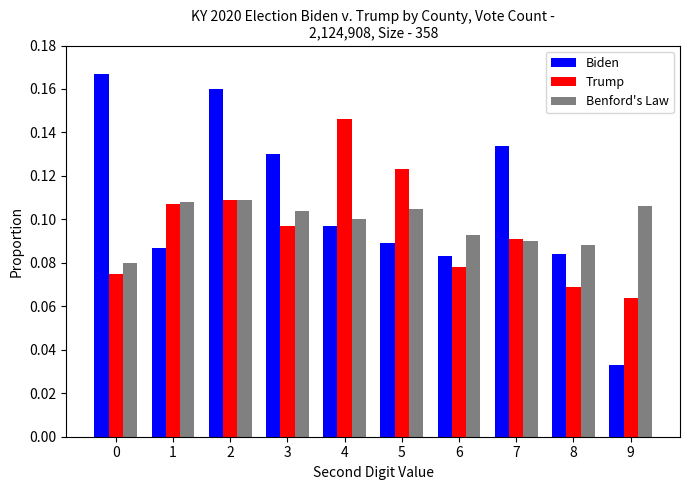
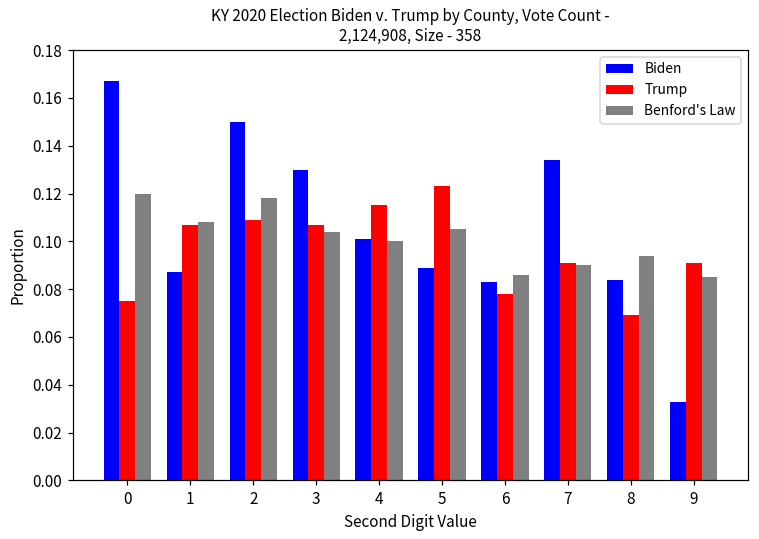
  {
    "Biden": {
      "0": 0.167,
      "1": 0.087,
-     "2": 0.16,
+     "2": 0.15,
      "3": 0.130,
-     "4": 0.097,
+     "4": 0.101,
      "5": 0.089,
      "6": 0.083,
      "7": 0.134,
      "8": 0.084,
      "9": 0.033
    },
    "Trump": {
      "0": 0.075,
      "1": 0.107,
      "2": 0.109,
-     "3": 0.097,
-     "4": 0.146,
+     "3": 0.107,
+     "4": 0.115,
      "5": 0.123,
      "6": 0.078,
      "7": 0.091,
      "8": 0.069,
-     "9": 0.064
+     "9": 0.091
    },
    "Benford's Law": {
-     "0": 0.08,
+     "0": 0.12,
      "1": 0.108,
-     "2": 0.109,
+     "2": 0.118,
      "3": 0.104,
      "4": 0.100,
      "5": 0.105,
-     "6": 0.093,
+     "6": 0.086,
      "7": 0.090,
-     "8": 0.088,
-     "9": 0.106
+     "8": 0.094,
+     "9": 0.085
    }
  }
